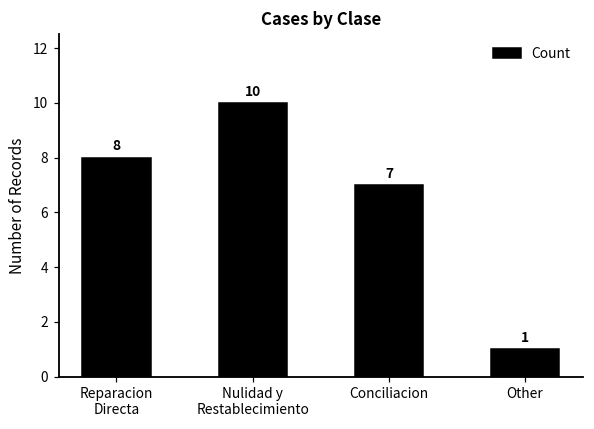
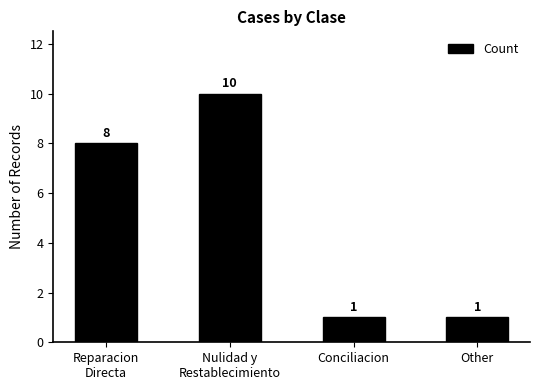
  {
    "Reparacion Directa": 8,
    "Nulidad y Restablecimiento": 10,
-   "Conciliacion": 7,
+   "Conciliacion": 1,
    "Other": 1
  }
